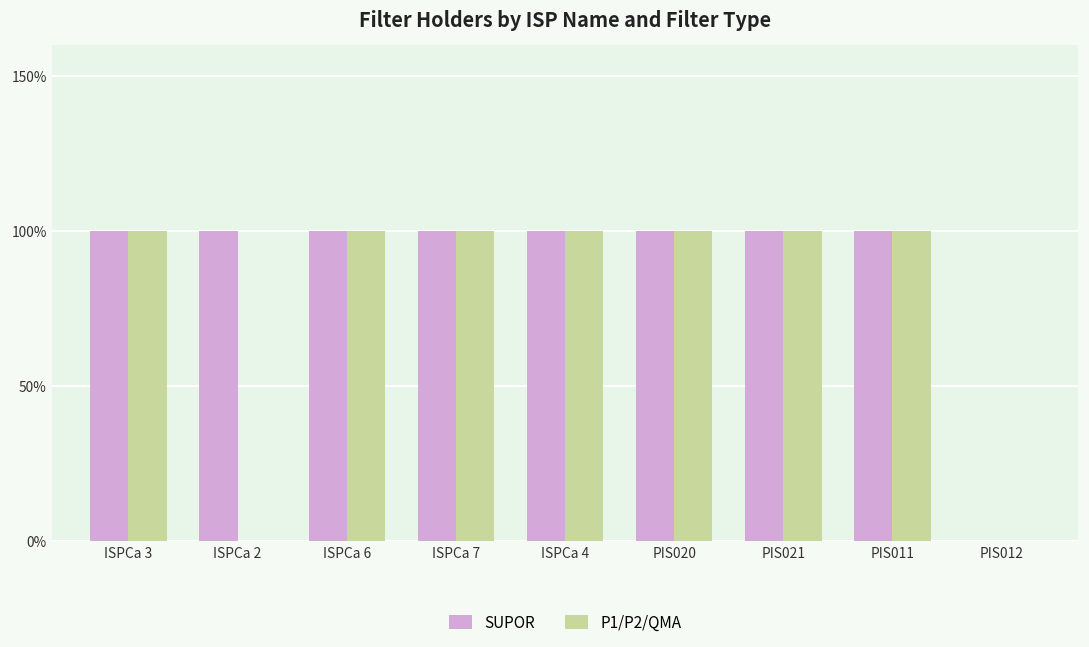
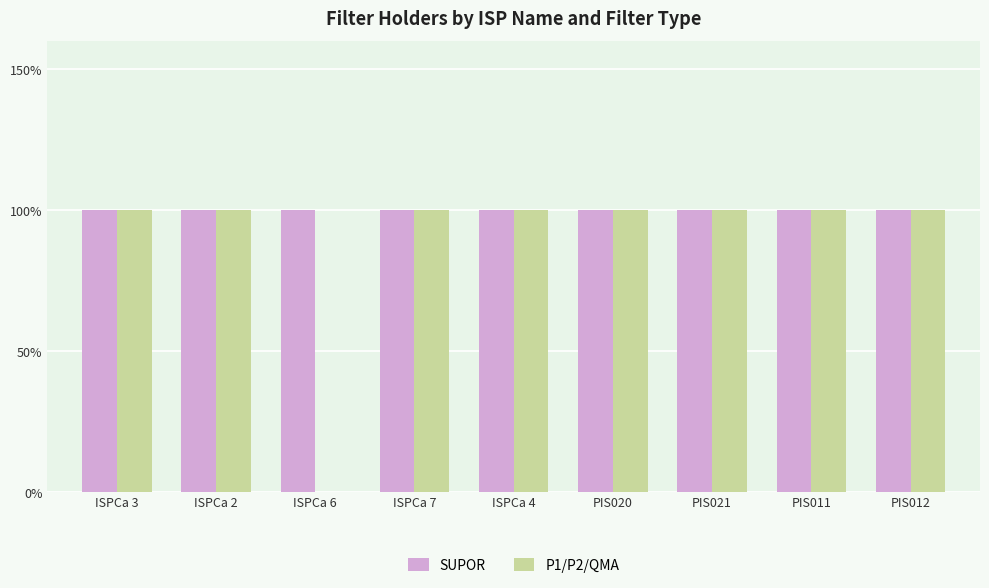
  {
    "SUPOR": {
      "ISPCa 3": "100%",
      "ISPCa 2": "100%",
      "ISPCa 6": "100%",
      "ISPCa 7": "100%",
      "ISPCa 4": "100%",
      "PIS020": "100%",
      "PIS021": "100%",
      "PIS011": "100%",
-     "PIS012": "0%"
+     "PIS012": "100%"
    },
    "P1/P2/QMA": {
      "ISPCa 3": "100%",
-     "ISPCa 2": "0%",
-     "ISPCa 6": "100%",
+     "ISPCa 2": "100%",
+     "ISPCa 6": "0%",
      "ISPCa 7": "100%",
      "ISPCa 4": "100%",
      "PIS020": "100%",
      "PIS021": "100%",
      "PIS011": "100%",
-     "PIS012": "0%"
+     "PIS012": "100%"
    }
  }
